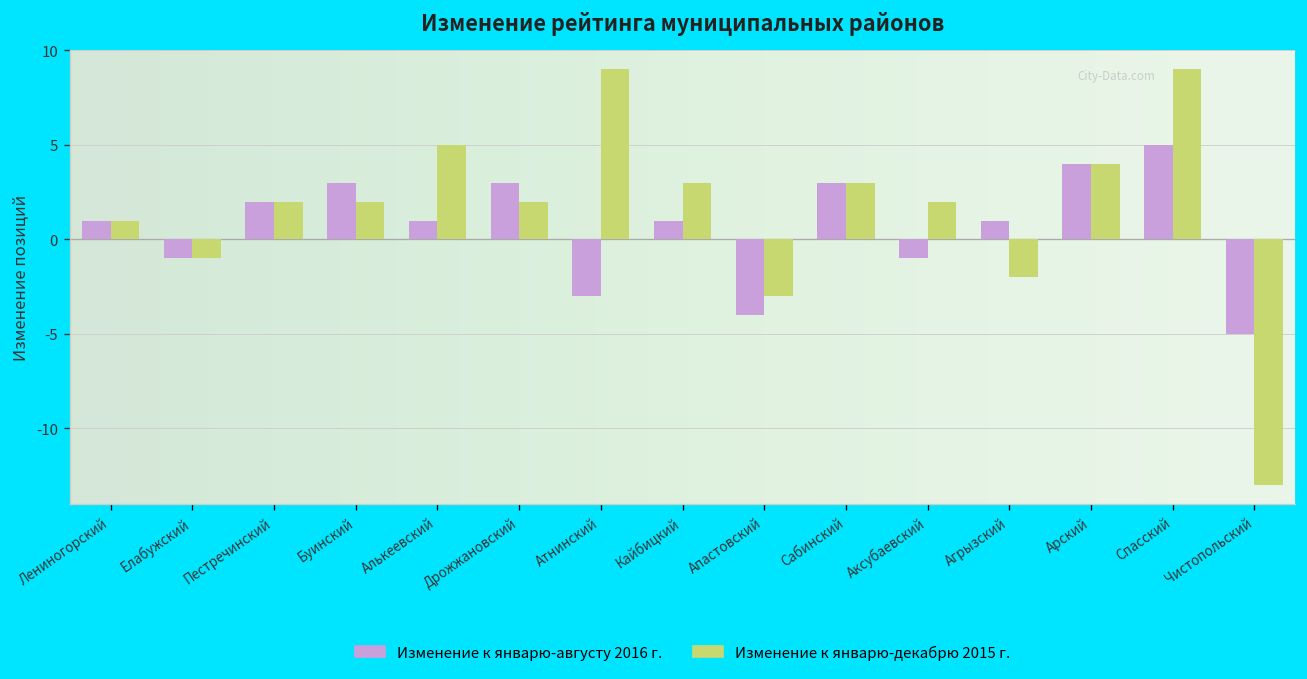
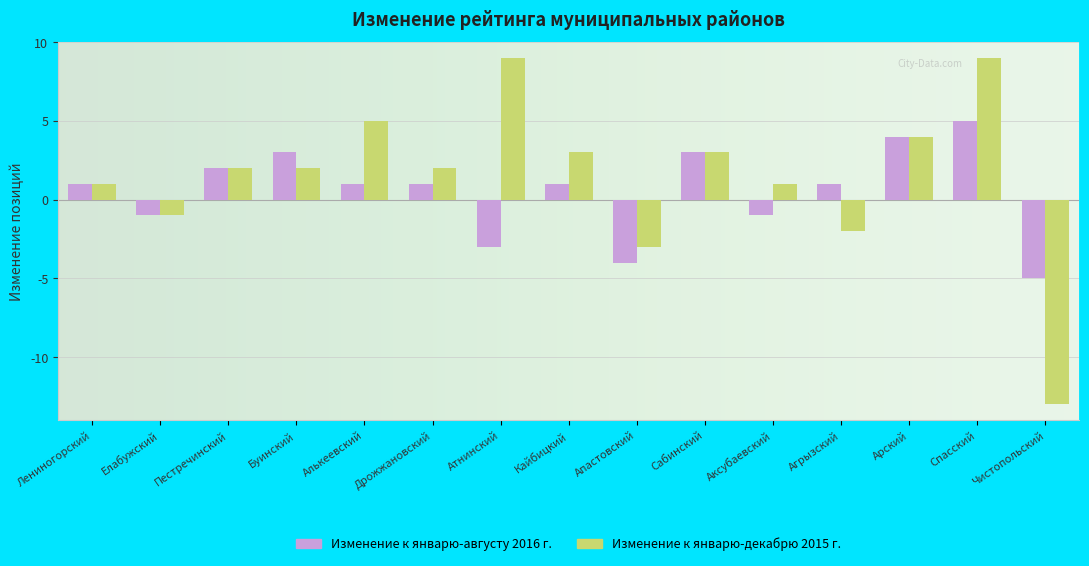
  {
    "Изменение к январю-августу 2016 г.": {
      "Лениногорский": 1,
      "Елабужский": -1,
      "Пестречинский": 2,
      "Буинский": 3,
      "Алькеевский": 1,
-     "Дрожжановский": 3,
+     "Дрожжановский": 1,
      "Атнинский": -3,
      "Кайбицкий": 1,
      "Апастовский": -4,
      "Сабинский": 3,
      "Аксубаевский": -1,
      "Агрызский": 1,
      "Арский": 4,
      "Спасский": 5,
      "Чистопольский": -5
    },
    "Изменение к январю-декабрю 2015 г.": {
      "Лениногорский": 1,
      "Елабужский": -1,
      "Пестречинский": 2,
      "Буинский": 2,
      "Алькеевский": 5,
      "Дрожжановский": 2,
      "Атнинский": 9,
      "Кайбицкий": 3,
      "Апастовский": -3,
      "Сабинский": 3,
-     "Аксубаевский": 2,
+     "Аксубаевский": 1,
      "Агрызский": -2,
      "Арский": 4,
      "Спасский": 9,
      "Чистопольский": -13
    }
  }
